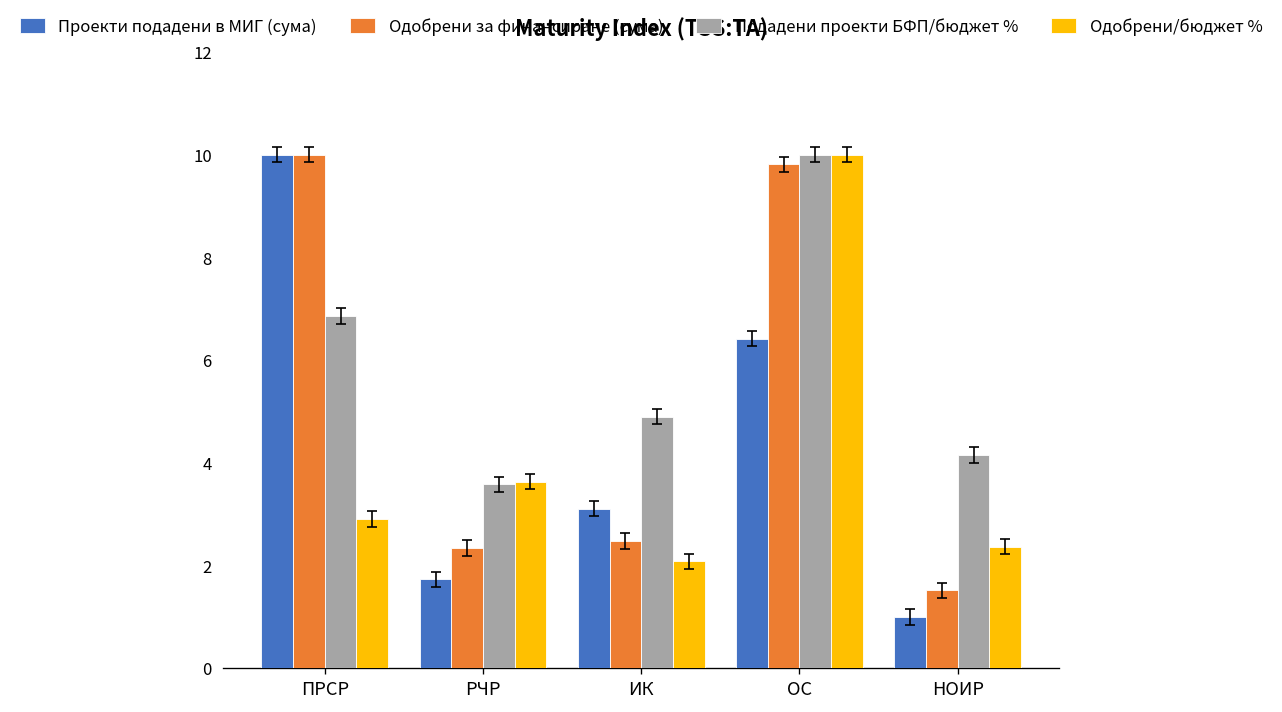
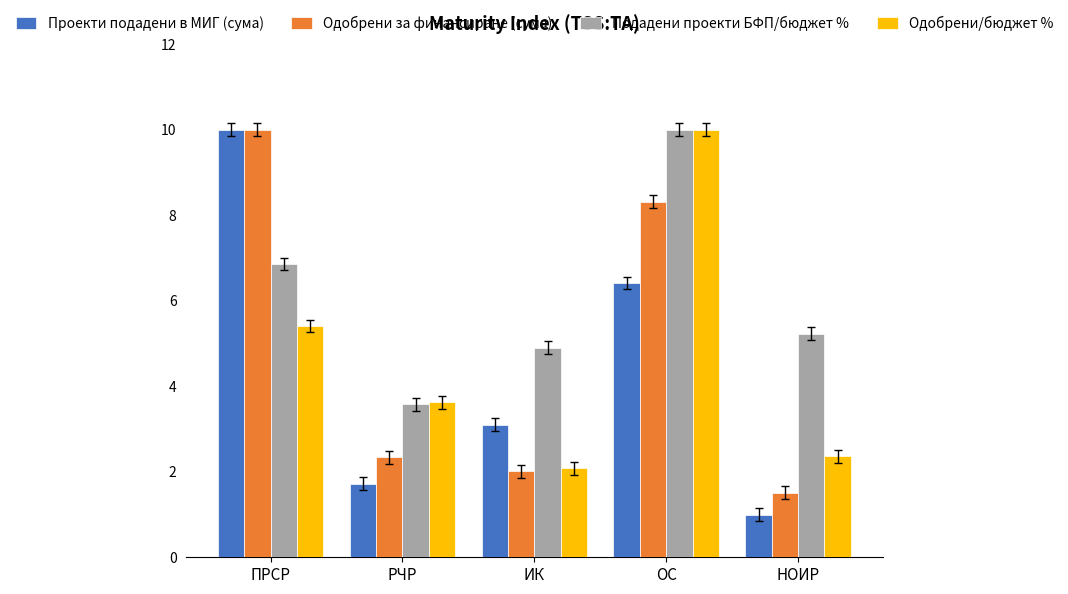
  {
    "Одобрени за финансиране (сума)": {
      "ПРСР": 10.0,
      "РЧР": 2.3,
-     "ИК": 2.5,
-     "ОС": 9.8,
+     "ИК": 2.0,
+     "ОС": 8.3,
      "НОИР": 1.5
    },
    "Подадени проекти БФП/бюджет %": {
      "ПРСР": 6.9,
      "РЧР": 3.6,
      "ИК": 4.9,
      "ОС": 10.0,
-     "НОИР": 4.1
+     "НОИР": 5.2
    },
    "Одобрени/бюджет %": {
-     "ПРСР": 2.9,
+     "ПРСР": 5.4,
      "РЧР": 3.6,
      "ИК": 2.1,
      "ОС": 10.0,
      "НОИР": 2.4
    }
  }
